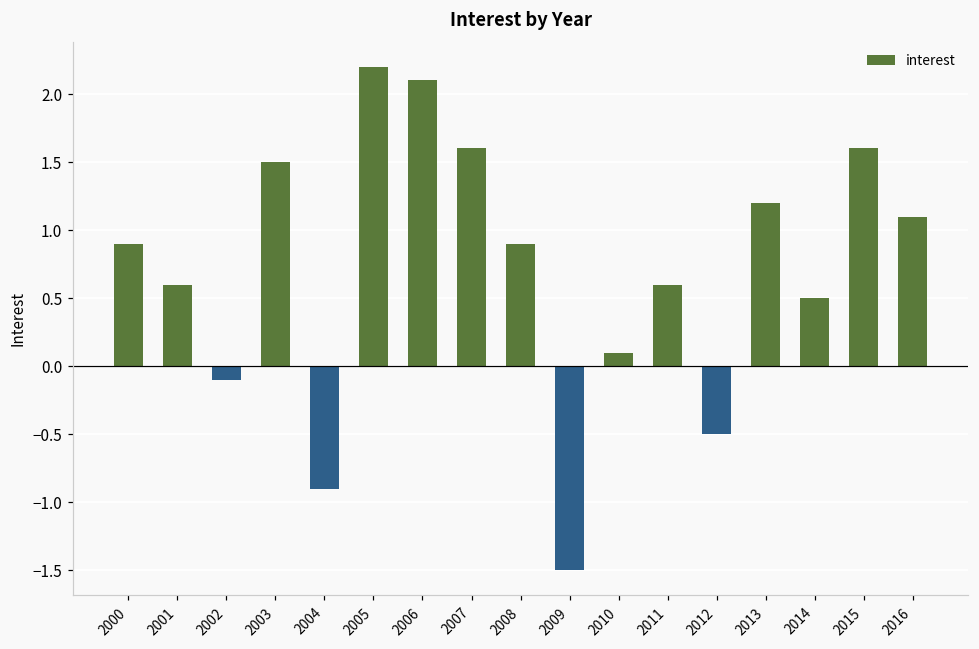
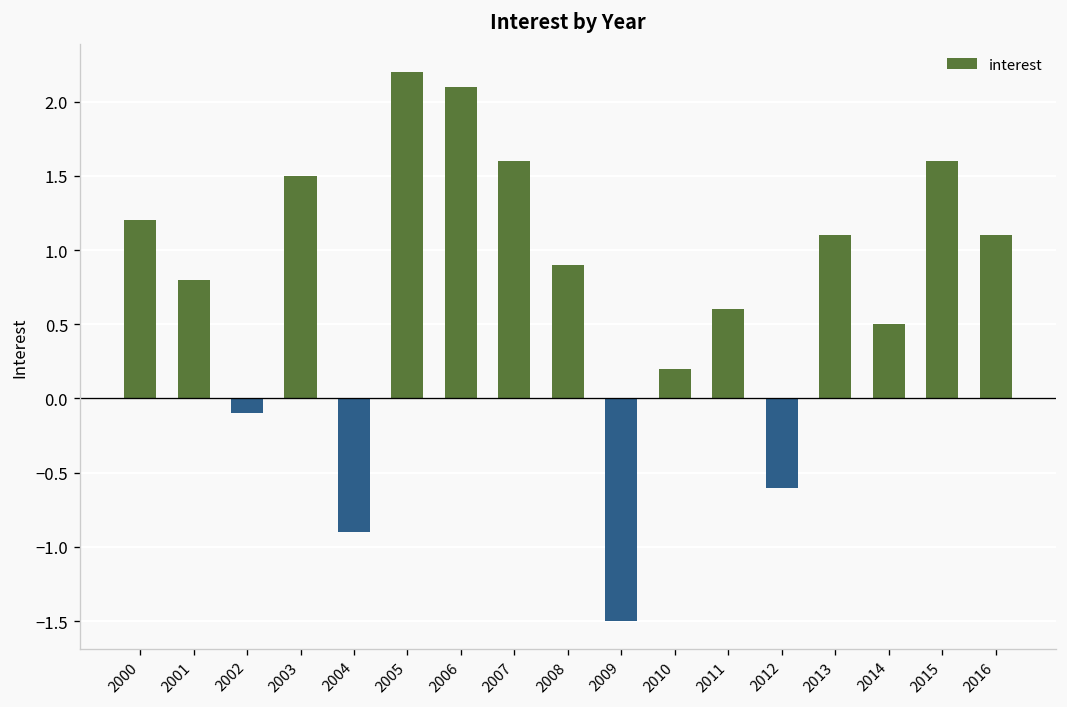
  {
-   "2000": 0.9,
-   "2001": 0.6,
+   "2000": 1.2,
+   "2001": 0.8,
    "2002": -0.1,
    "2003": 1.5,
    "2004": -0.9,
    "2005": 2.2,
    "2006": 2.1,
    "2007": 1.6,
    "2008": 0.9,
    "2009": -1.5,
-   "2010": 0.1,
+   "2010": 0.2,
    "2011": 0.6,
-   "2012": -0.5,
-   "2013": 1.2,
+   "2012": -0.6,
+   "2013": 1.1,
    "2014": 0.5,
    "2015": 1.6,
    "2016": 1.1
  }
